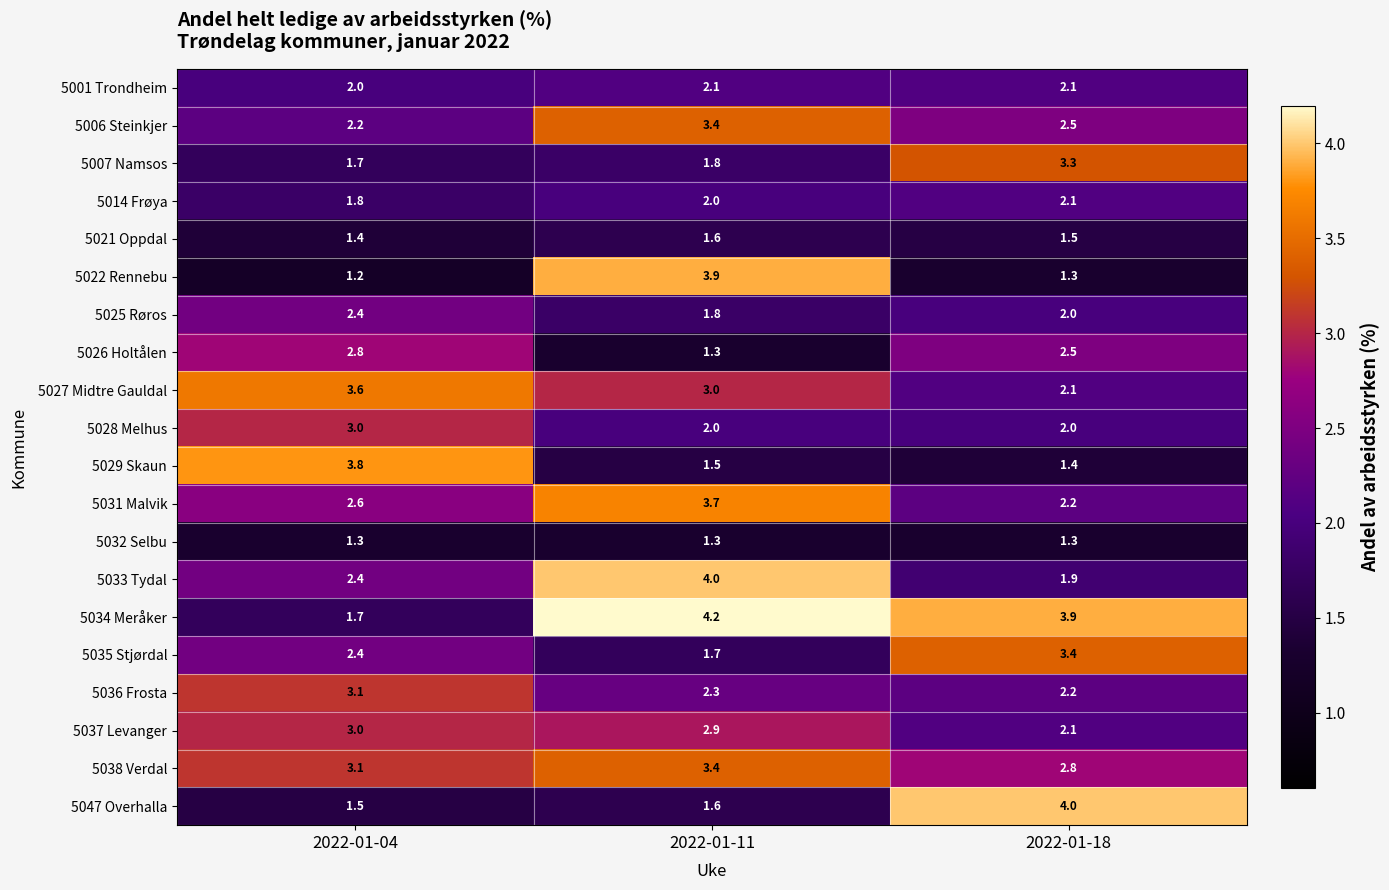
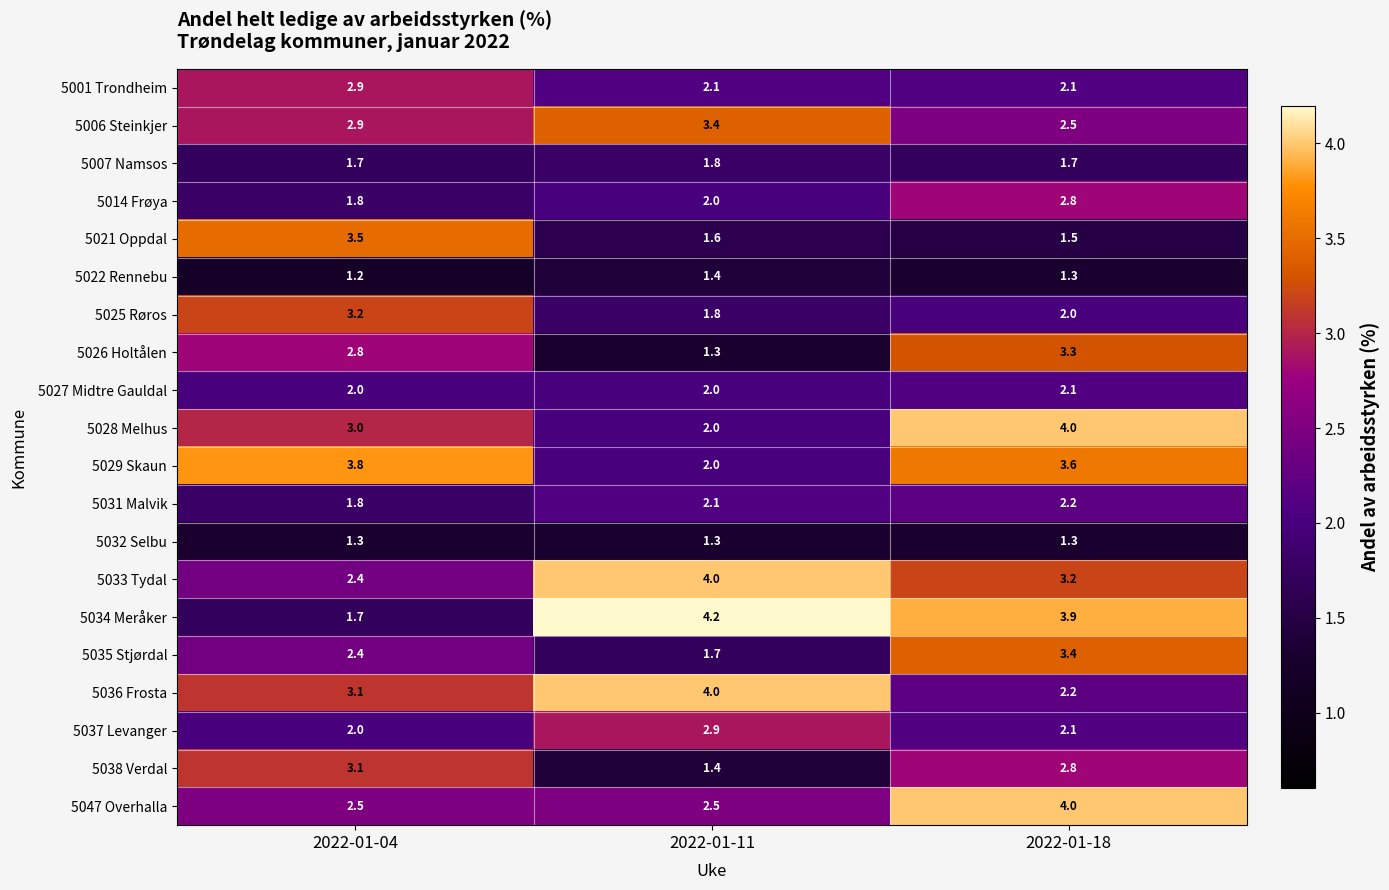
  {
    "5001 Trondheim": {
-     "2022-01-04": 2.0,
+     "2022-01-04": 2.9,
      "2022-01-11": 2.1,
      "2022-01-18": 2.1
    },
    "5006 Steinkjer": {
-     "2022-01-04": 2.2,
+     "2022-01-04": 2.9,
      "2022-01-11": 3.4,
      "2022-01-18": 2.5
    },
    "5007 Namsos": {
      "2022-01-04": 1.7,
      "2022-01-11": 1.8,
-     "2022-01-18": 3.3
+     "2022-01-18": 1.7
    },
    "5014 Frøya": {
      "2022-01-04": 1.8,
      "2022-01-11": 2.0,
-     "2022-01-18": 2.1
+     "2022-01-18": 2.8
    },
    "5021 Oppdal": {
-     "2022-01-04": 1.4,
+     "2022-01-04": 3.5,
      "2022-01-11": 1.6,
      "2022-01-18": 1.5
    },
    "5022 Rennebu": {
      "2022-01-04": 1.2,
-     "2022-01-11": 3.9,
+     "2022-01-11": 1.4,
      "2022-01-18": 1.3
    },
    "5025 Røros": {
-     "2022-01-04": 2.4,
+     "2022-01-04": 3.2,
      "2022-01-11": 1.8,
      "2022-01-18": 2.0
    },
    "5026 Holtålen": {
      "2022-01-04": 2.8,
      "2022-01-11": 1.3,
-     "2022-01-18": 2.5
+     "2022-01-18": 3.3
    },
    "5027 Midtre Gauldal": {
-     "2022-01-04": 3.6,
-     "2022-01-11": 3.0,
+     "2022-01-04": 2.0,
+     "2022-01-11": 2.0,
      "2022-01-18": 2.1
    },
    "5028 Melhus": {
      "2022-01-04": 3.0,
      "2022-01-11": 2.0,
-     "2022-01-18": 2.0
+     "2022-01-18": 4.0
    },
    "5029 Skaun": {
      "2022-01-04": 3.8,
-     "2022-01-11": 1.5,
-     "2022-01-18": 1.4
+     "2022-01-11": 2.0,
+     "2022-01-18": 3.6
    },
    "5031 Malvik": {
-     "2022-01-04": 2.6,
-     "2022-01-11": 3.7,
+     "2022-01-04": 1.8,
+     "2022-01-11": 2.1,
      "2022-01-18": 2.2
    },
    "5032 Selbu": {
      "2022-01-04": 1.3,
      "2022-01-11": 1.3,
      "2022-01-18": 1.3
    },
    "5033 Tydal": {
      "2022-01-04": 2.4,
      "2022-01-11": 4.0,
-     "2022-01-18": 1.9
+     "2022-01-18": 3.2
    },
    "5034 Meråker": {
      "2022-01-04": 1.7,
      "2022-01-11": 4.2,
      "2022-01-18": 3.9
    },
    "5035 Stjørdal": {
      "2022-01-04": 2.4,
      "2022-01-11": 1.7,
      "2022-01-18": 3.4
    },
    "5036 Frosta": {
      "2022-01-04": 3.1,
-     "2022-01-11": 2.3,
+     "2022-01-11": 4.0,
      "2022-01-18": 2.2
    },
    "5037 Levanger": {
-     "2022-01-04": 3.0,
+     "2022-01-04": 2.0,
      "2022-01-11": 2.9,
      "2022-01-18": 2.1
    },
    "5038 Verdal": {
      "2022-01-04": 3.1,
-     "2022-01-11": 3.4,
+     "2022-01-11": 1.4,
      "2022-01-18": 2.8
    },
    "5047 Overhalla": {
-     "2022-01-04": 1.5,
-     "2022-01-11": 1.6,
+     "2022-01-04": 2.5,
+     "2022-01-11": 2.5,
      "2022-01-18": 4.0
    }
  }
